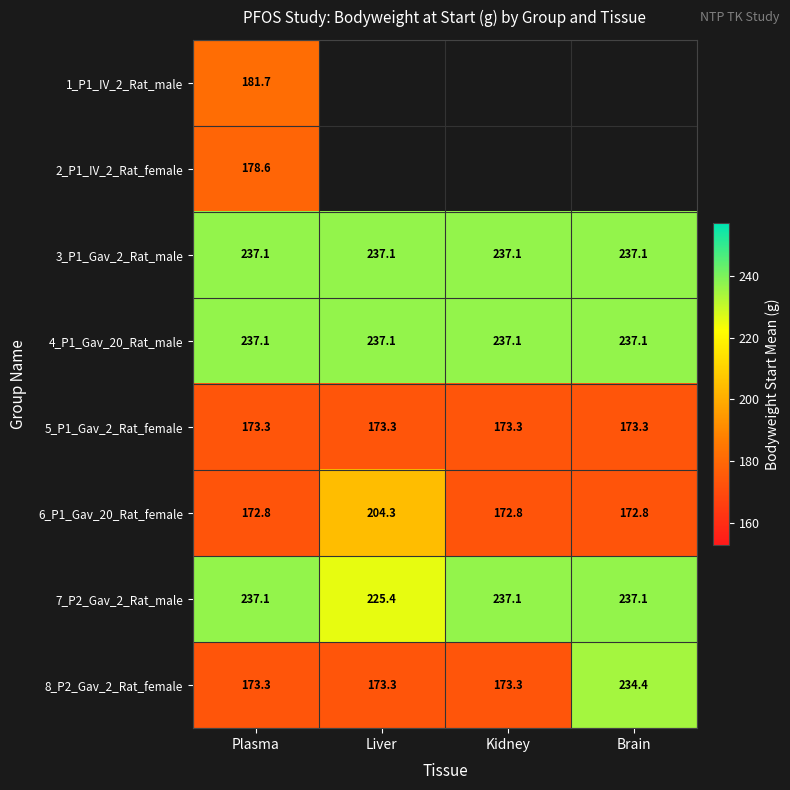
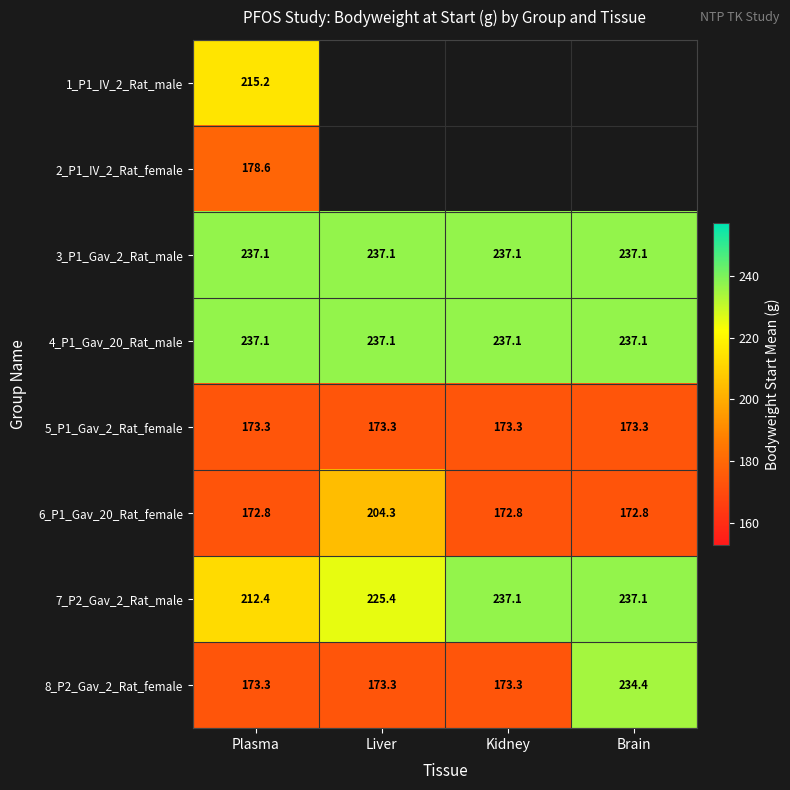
  {
    "1_P1_IV_2_Rat_male": {
-     "Plasma": 181.7
+     "Plasma": 215.2
    },
    "2_P1_IV_2_Rat_female": {
      "Plasma": 178.6
    },
    "3_P1_Gav_2_Rat_male": {
      "Plasma": 237.1,
      "Liver": 237.1,
      "Kidney": 237.1,
      "Brain": 237.1
    },
    "4_P1_Gav_20_Rat_male": {
      "Plasma": 237.1,
      "Liver": 237.1,
      "Kidney": 237.1,
      "Brain": 237.1
    },
    "5_P1_Gav_2_Rat_female": {
      "Plasma": 173.3,
      "Liver": 173.3,
      "Kidney": 173.3,
      "Brain": 173.3
    },
    "6_P1_Gav_20_Rat_female": {
      "Plasma": 172.8,
      "Liver": 204.3,
      "Kidney": 172.8,
      "Brain": 172.8
    },
    "7_P2_Gav_2_Rat_male": {
-     "Plasma": 237.1,
+     "Plasma": 212.4,
      "Liver": 225.4,
      "Kidney": 237.1,
      "Brain": 237.1
    },
    "8_P2_Gav_2_Rat_female": {
      "Plasma": 173.3,
      "Liver": 173.3,
      "Kidney": 173.3,
      "Brain": 234.4
    }
  }
